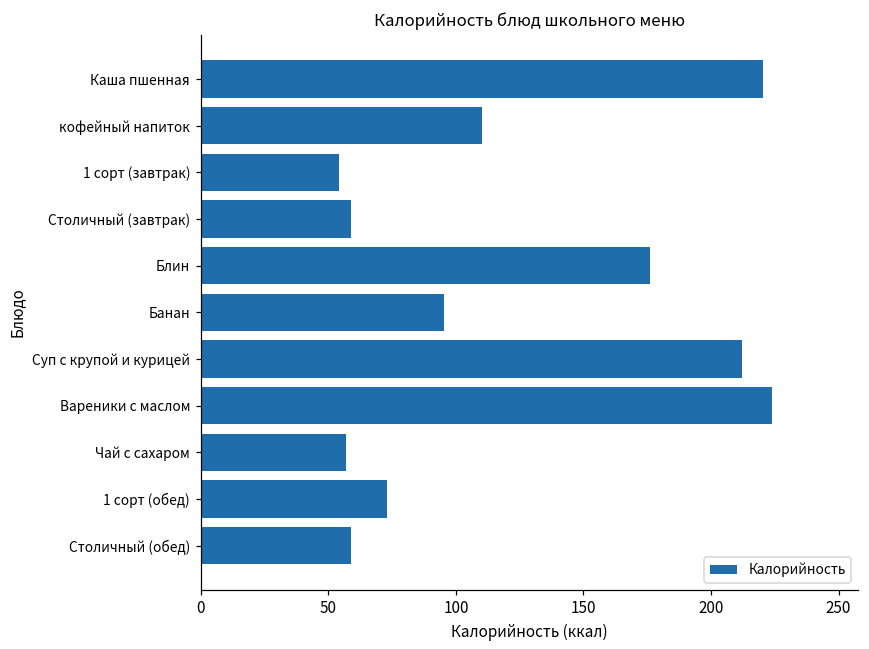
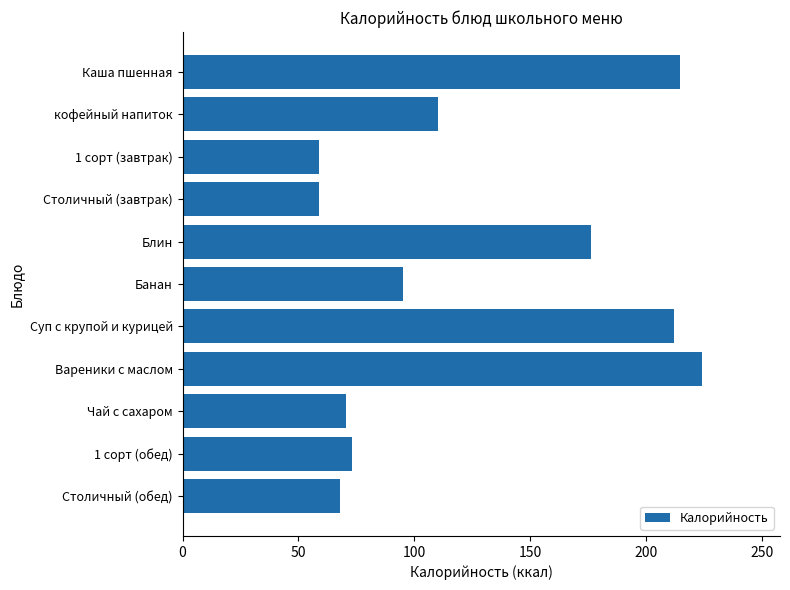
  {
-   "Каша пшенная": 220,
+   "Каша пшенная": 215,
    "кофейный напиток": 110,
-   "1 сорт (завтрак)": 54,
+   "1 сорт (завтрак)": 59,
    "Столичный (завтрак)": 59,
    "Блин": 176,
    "Банан": 95,
    "Суп с крупой и курицей": 212,
    "Вареники с маслом": 224,
-   "Чай с сахаром": 57,
+   "Чай с сахаром": 70,
    "1 сорт (обед)": 73,
-   "Столичный (обед)": 59
+   "Столичный (обед)": 68
  }
